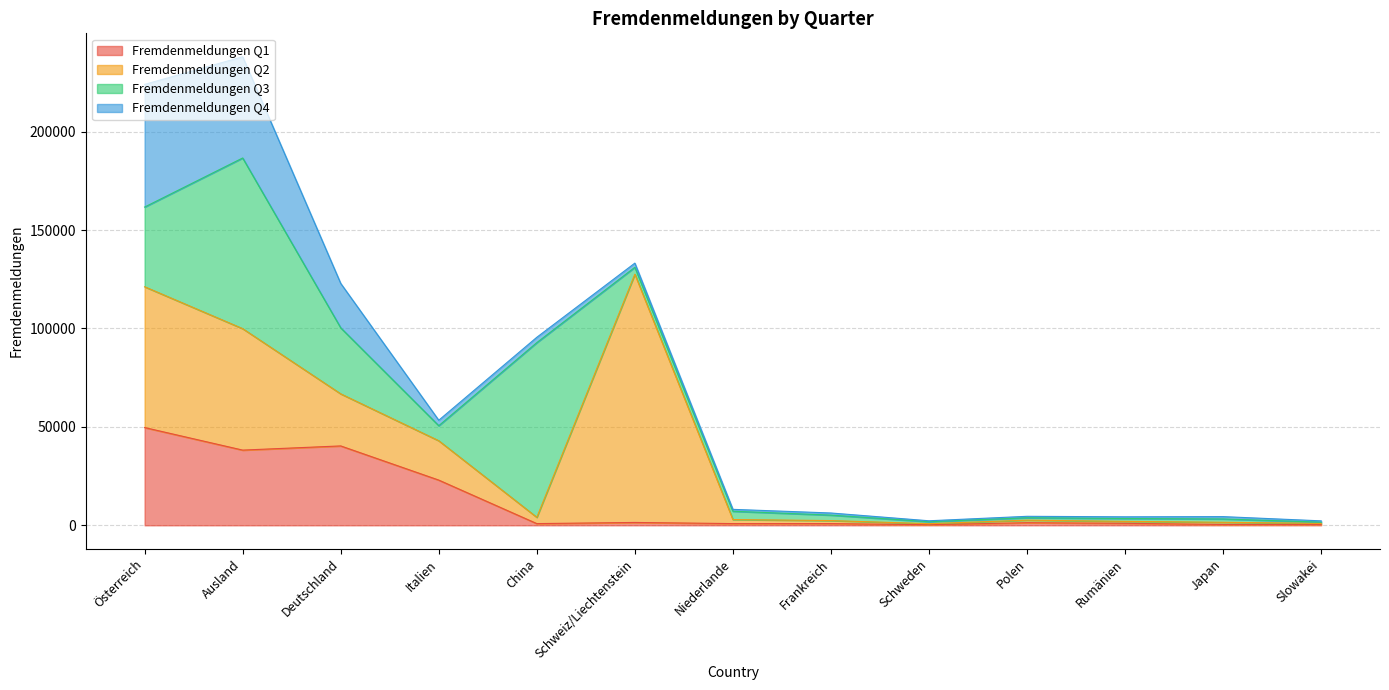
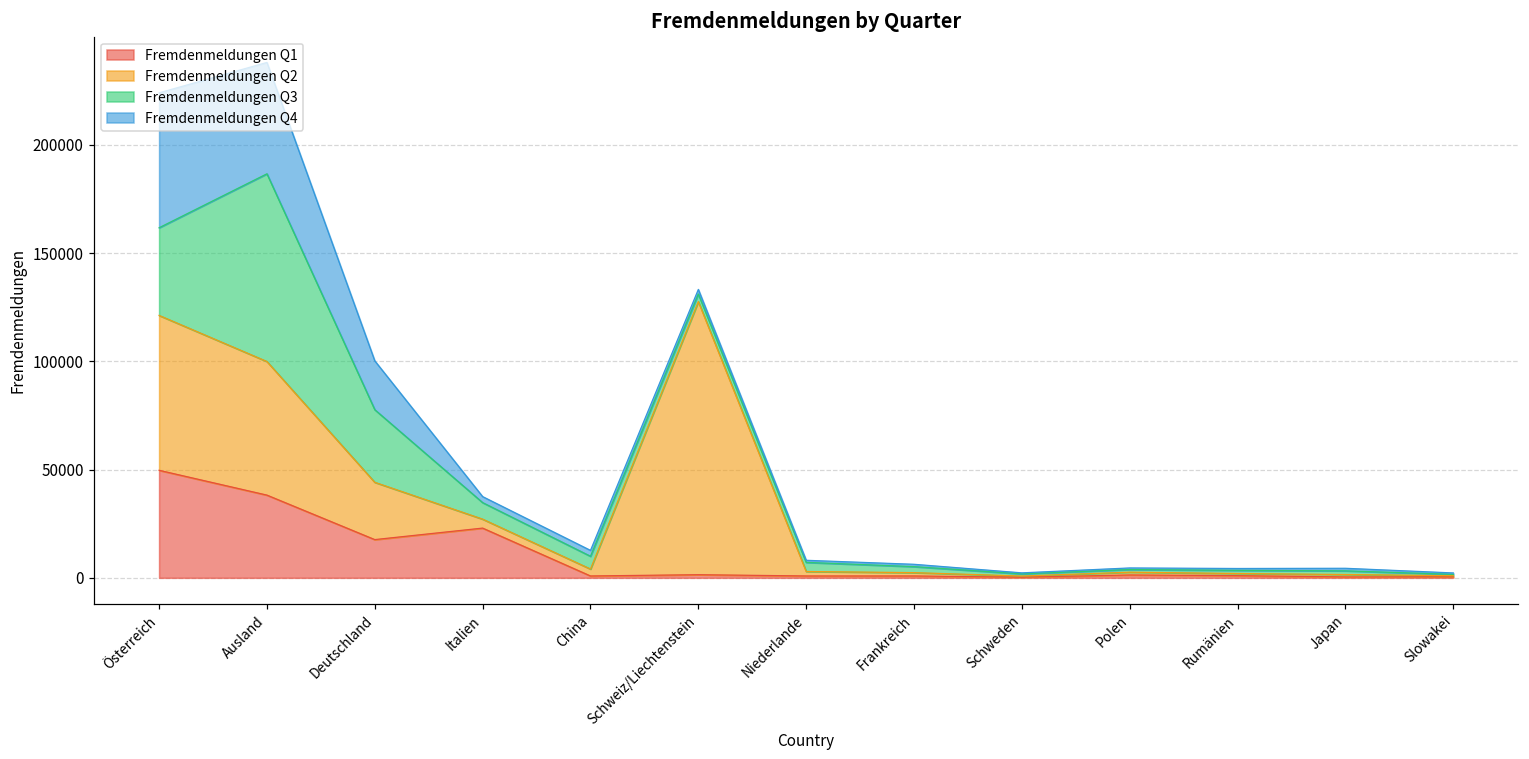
  {
    "Fremdenmeldungen Q1": {
      "Österreich": 50000,
      "Ausland": 38000,
-     "Deutschland": 40000,
+     "Deutschland": 18000,
      "Italien": 23000,
      "China": 1000,
      "Schweiz/Liechtenstein": 1000,
      "Niederlande": 1000,
      "Frankreich": 1000
    },
    "Fremdenmeldungen Q2": {
      "Österreich": 72000,
      "Ausland": 62000,
      "Deutschland": 26000,
-     "Italien": 20000,
+     "Italien": 4000,
      "China": 3000,
      "Schweiz/Liechtenstein": 126000,
      "Niederlande": 2000,
      "Frankreich": 2000
    },
    "Fremdenmeldungen Q3": {
      "Österreich": 40000,
      "Ausland": 87000,
      "Deutschland": 34000,
      "Italien": 8000,
-     "China": 89000,
+     "China": 6000,
      "Schweiz/Liechtenstein": 4000
    },
    "Fremdenmeldungen Q4": {
      "Deutschland": 23000,
      "Italien": 3000,
      "China": 3000,
      "Schweiz/Liechtenstein": 2000
    }
  }
